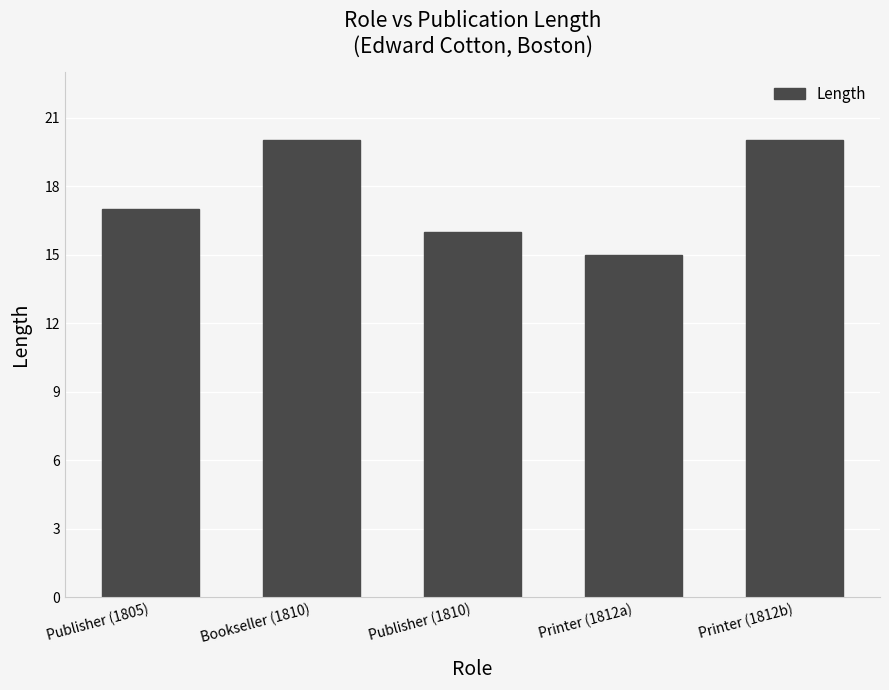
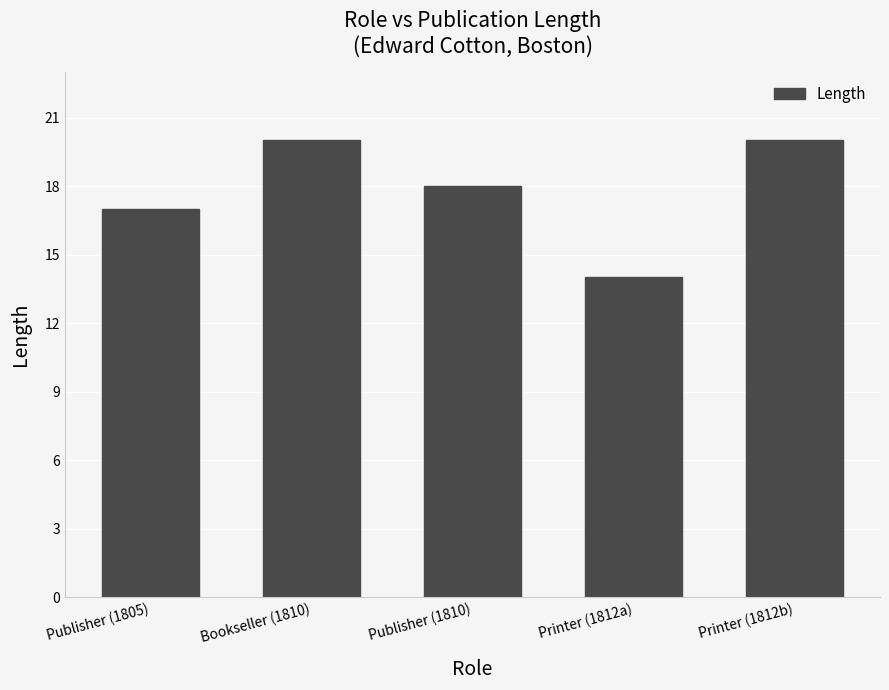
  {
    "Publisher (1805)": 17,
    "Bookseller (1810)": 20,
-   "Publisher (1810)": 16,
-   "Printer (1812a)": 15,
+   "Publisher (1810)": 18,
+   "Printer (1812a)": 14,
    "Printer (1812b)": 20
  }
